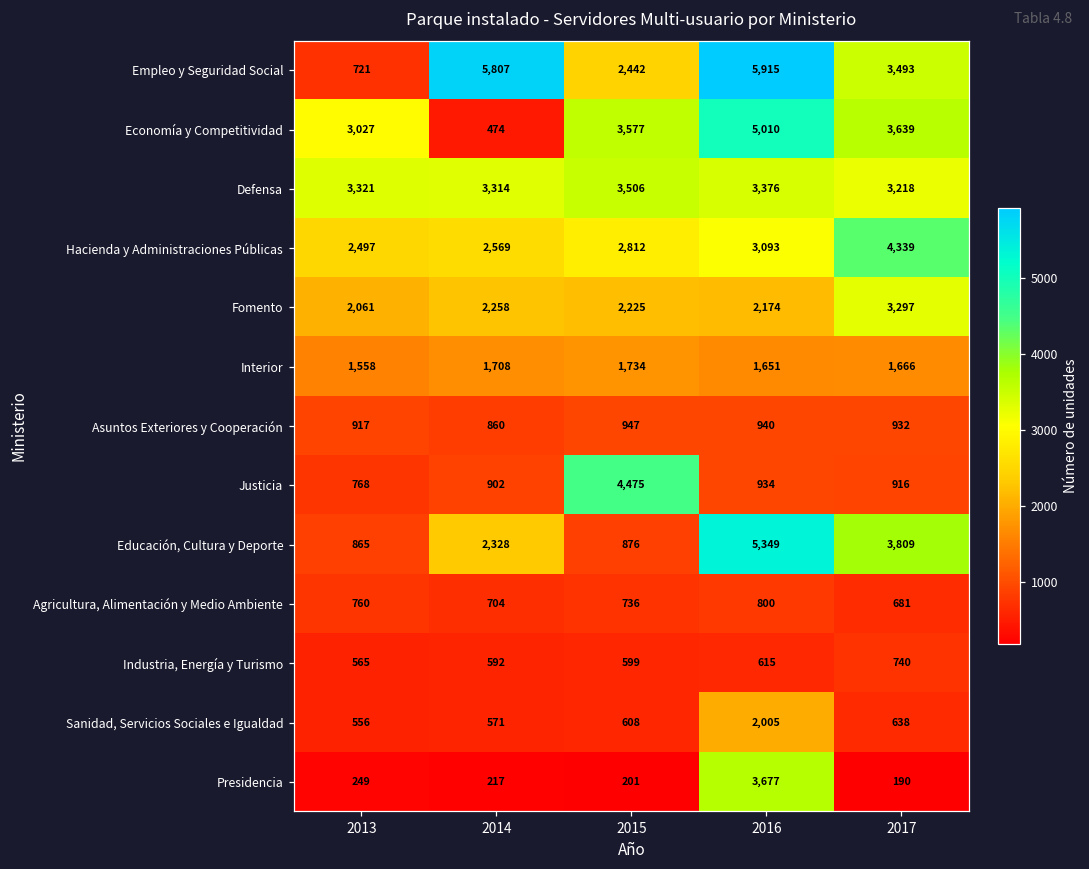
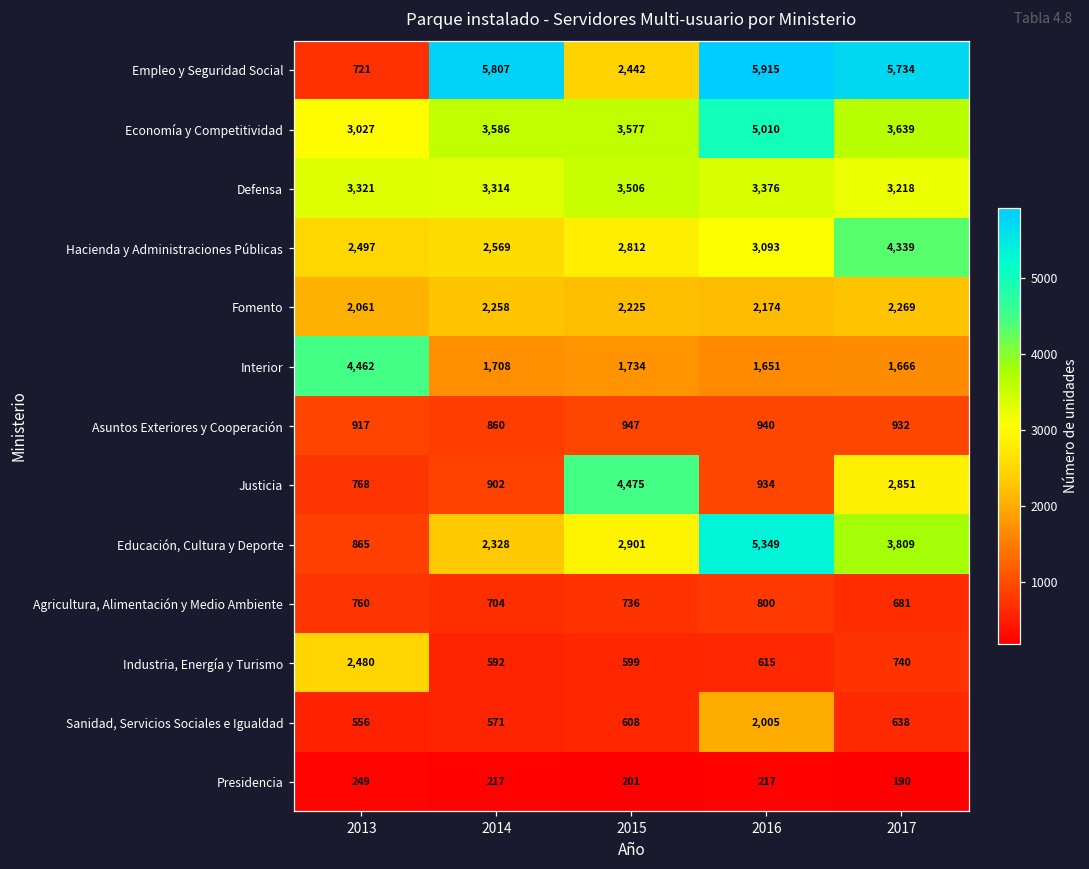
  {
    "Empleo y Seguridad Social": {
      "2013": "721",
      "2014": "5,807",
      "2015": "2,442",
      "2016": "5,915",
-     "2017": "3,493"
+     "2017": "5,734"
    },
    "Economía y Competitividad": {
      "2013": "3,027",
-     "2014": "474",
+     "2014": "3,586",
      "2015": "3,577",
      "2016": "5,010",
      "2017": "3,639"
    },
    "Defensa": {
      "2013": "3,321",
      "2014": "3,314",
      "2015": "3,506",
      "2016": "3,376",
      "2017": "3,218"
    },
    "Hacienda y Administraciones Públicas": {
      "2013": "2,497",
      "2014": "2,569",
      "2015": "2,812",
      "2016": "3,093",
      "2017": "4,339"
    },
    "Fomento": {
      "2013": "2,061",
      "2014": "2,258",
      "2015": "2,225",
      "2016": "2,174",
-     "2017": "3,297"
+     "2017": "2,269"
    },
    "Interior": {
-     "2013": "1,558",
+     "2013": "4,462",
      "2014": "1,708",
      "2015": "1,734",
      "2016": "1,651",
      "2017": "1,666"
    },
    "Asuntos Exteriores y Cooperación": {
      "2013": "917",
      "2014": "860",
      "2015": "947",
      "2016": "940",
      "2017": "932"
    },
    "Justicia": {
      "2013": "768",
      "2014": "902",
      "2015": "4,475",
      "2016": "934",
-     "2017": "916"
+     "2017": "2,851"
    },
    "Educación, Cultura y Deporte": {
      "2013": "865",
      "2014": "2,328",
-     "2015": "876",
+     "2015": "2,901",
      "2016": "5,349",
      "2017": "3,809"
    },
    "Agricultura, Alimentación y Medio Ambiente": {
      "2013": "760",
      "2014": "704",
      "2015": "736",
      "2016": "800",
      "2017": "681"
    },
    "Industria, Energía y Turismo": {
-     "2013": "565",
+     "2013": "2,480",
      "2014": "592",
      "2015": "599",
      "2016": "615",
      "2017": "740"
    },
    "Sanidad, Servicios Sociales e Igualdad": {
      "2013": "556",
      "2014": "571",
      "2015": "608",
      "2016": "2,005",
      "2017": "638"
    },
    "Presidencia": {
      "2013": "249",
      "2014": "217",
      "2015": "201",
-     "2016": "3,677",
+     "2016": "217",
      "2017": "190"
    }
  }
